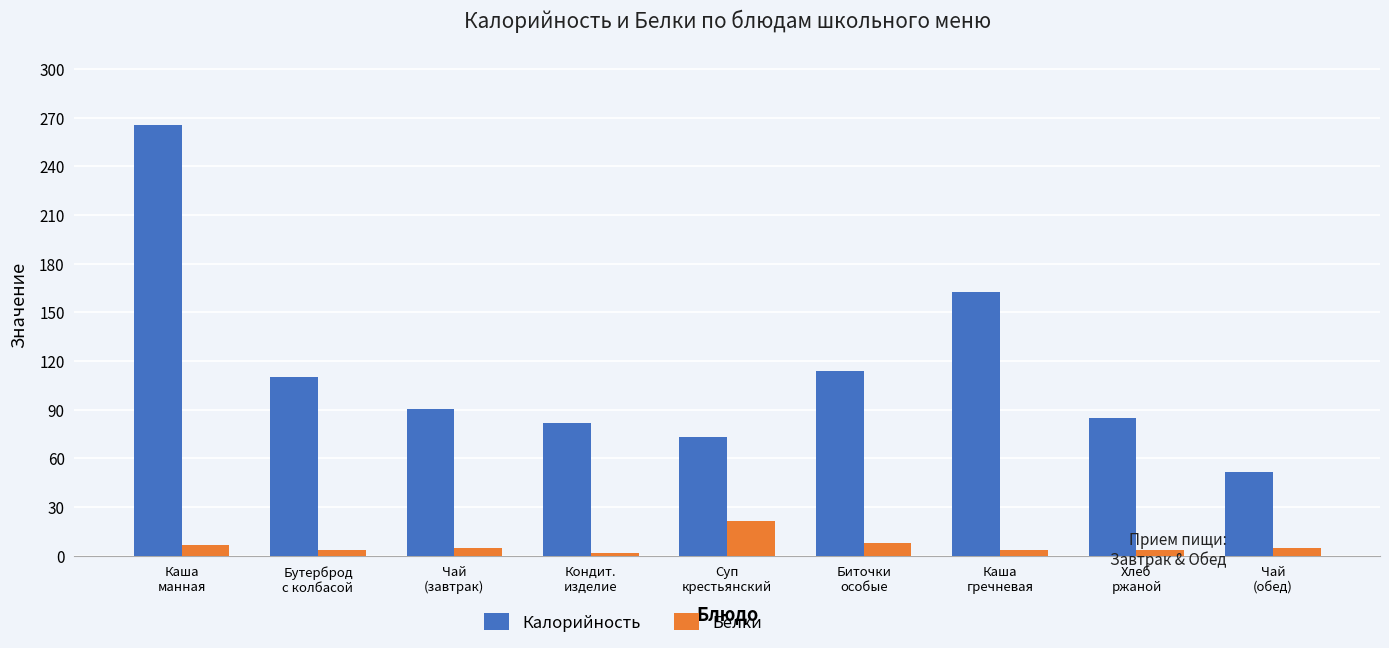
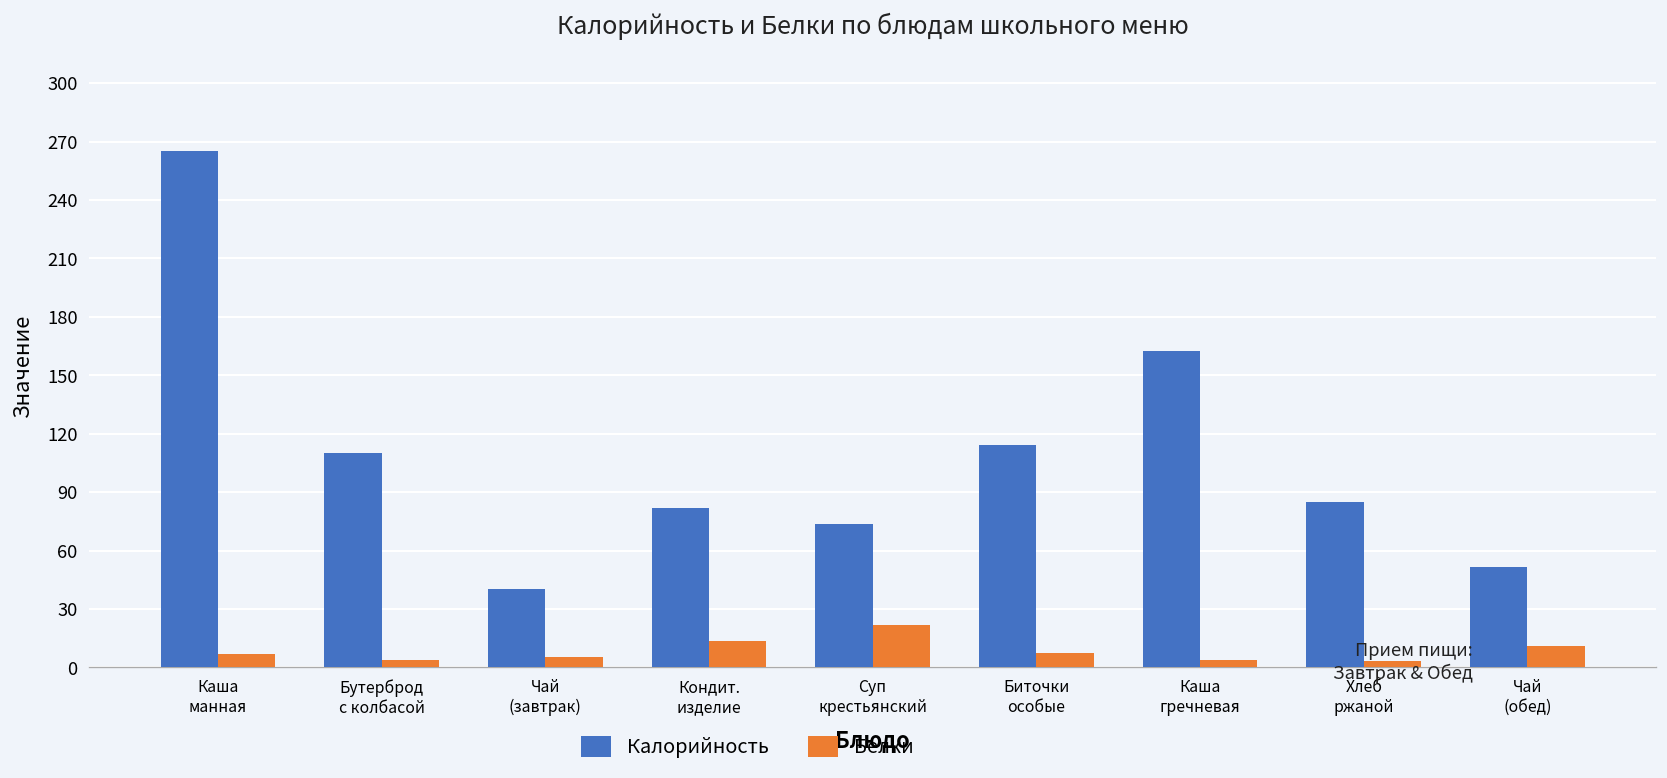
  {
    "Калорийность": {
      "Каша манная": 265,
      "Бутерброд с колбасой": 110,
-     "Чай (завтрак)": 91,
+     "Чай (завтрак)": 40,
      "Кондит. изделие": 82,
      "Суп крестьянский": 74,
      "Биточки особые": 114,
      "Каша гречневая": 163,
      "Хлеб ржаной": 85,
      "Чай (обед)": 51
    },
    "Белки": {
      "Каша манная": 7,
      "Бутерброд с колбасой": 4,
      "Чай (завтрак)": 5,
-     "Кондит. изделие": 2,
+     "Кондит. изделие": 13,
      "Суп крестьянский": 22,
      "Биточки особые": 8,
      "Каша гречневая": 4,
      "Хлеб ржаной": 3,
-     "Чай (обед)": 5
+     "Чай (обед)": 11
    }
  }
